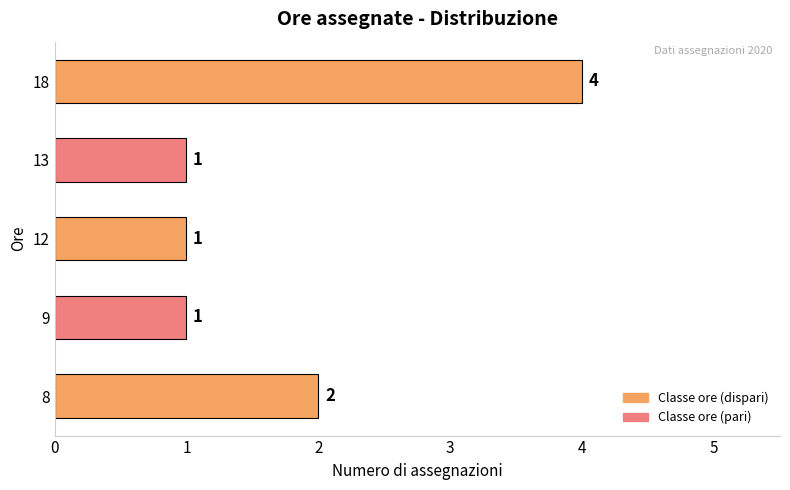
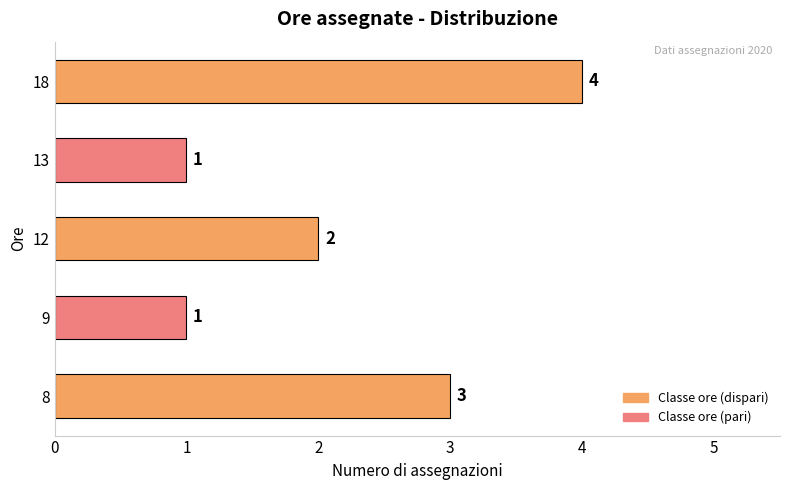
  {
    "18": 4,
    "13": 1,
-   "12": 1,
+   "12": 2,
    "9": 1,
-   "8": 2
+   "8": 3
  }
